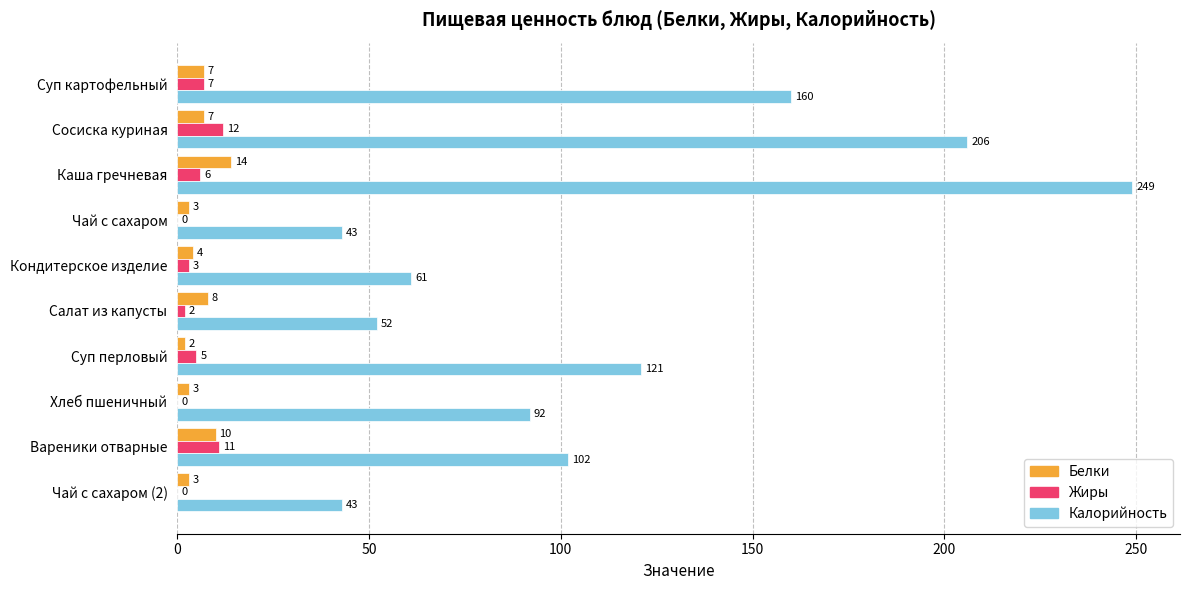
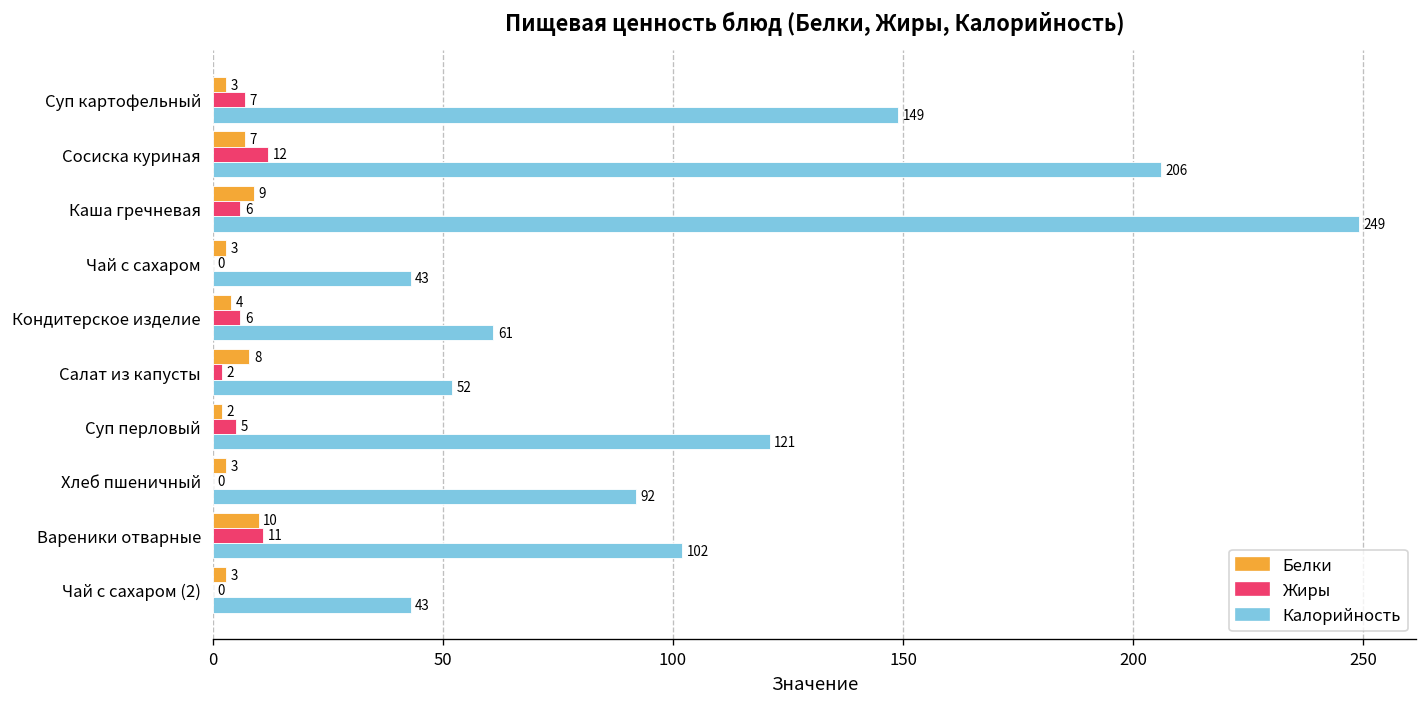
  {
    "Белки": {
-     "Суп картофельный": 7,
+     "Суп картофельный": 3,
      "Сосиска куриная": 7,
-     "Каша гречневая": 14,
+     "Каша гречневая": 9,
      "Чай с сахаром": 3,
      "Кондитерское изделие": 4,
      "Салат из капусты": 8,
      "Суп перловый": 2,
      "Хлеб пшеничный": 3,
      "Вареники отварные": 10,
      "Чай с сахаром (2)": 3
    },
    "Жиры": {
      "Суп картофельный": 7,
      "Сосиска куриная": 12,
      "Каша гречневая": 6,
      "Чай с сахаром": 0,
-     "Кондитерское изделие": 3,
+     "Кондитерское изделие": 6,
      "Салат из капусты": 2,
      "Суп перловый": 5,
      "Хлеб пшеничный": 0,
      "Вареники отварные": 11,
      "Чай с сахаром (2)": 0
    },
    "Калорийность": {
-     "Суп картофельный": 160,
+     "Суп картофельный": 149,
      "Сосиска куриная": 206,
      "Каша гречневая": 249,
      "Чай с сахаром": 43,
      "Кондитерское изделие": 61,
      "Салат из капусты": 52,
      "Суп перловый": 121,
      "Хлеб пшеничный": 92,
      "Вареники отварные": 102,
      "Чай с сахаром (2)": 43
    }
  }
